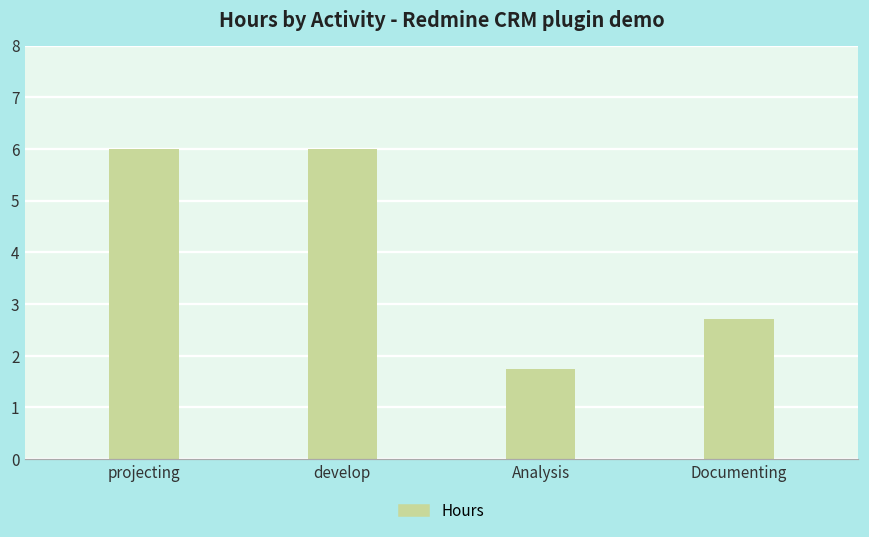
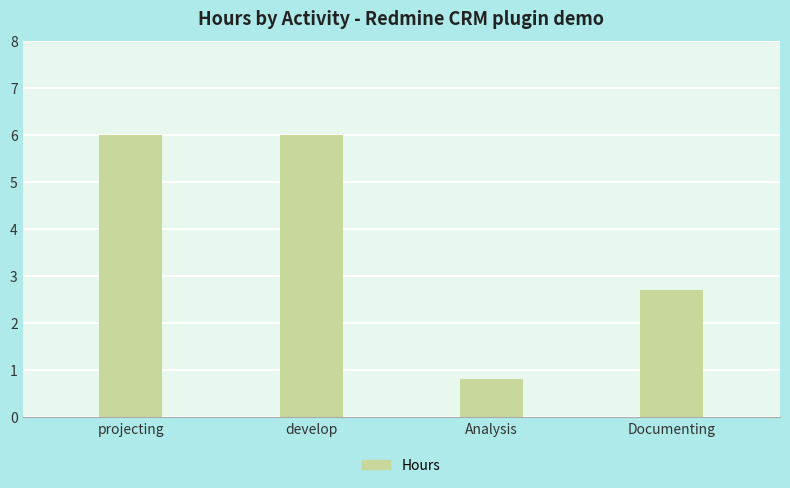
  {
    "projecting": 6.0,
    "develop": 6.0,
-   "Analysis": 1.8,
+   "Analysis": 0.8,
    "Documenting": 2.7
  }
